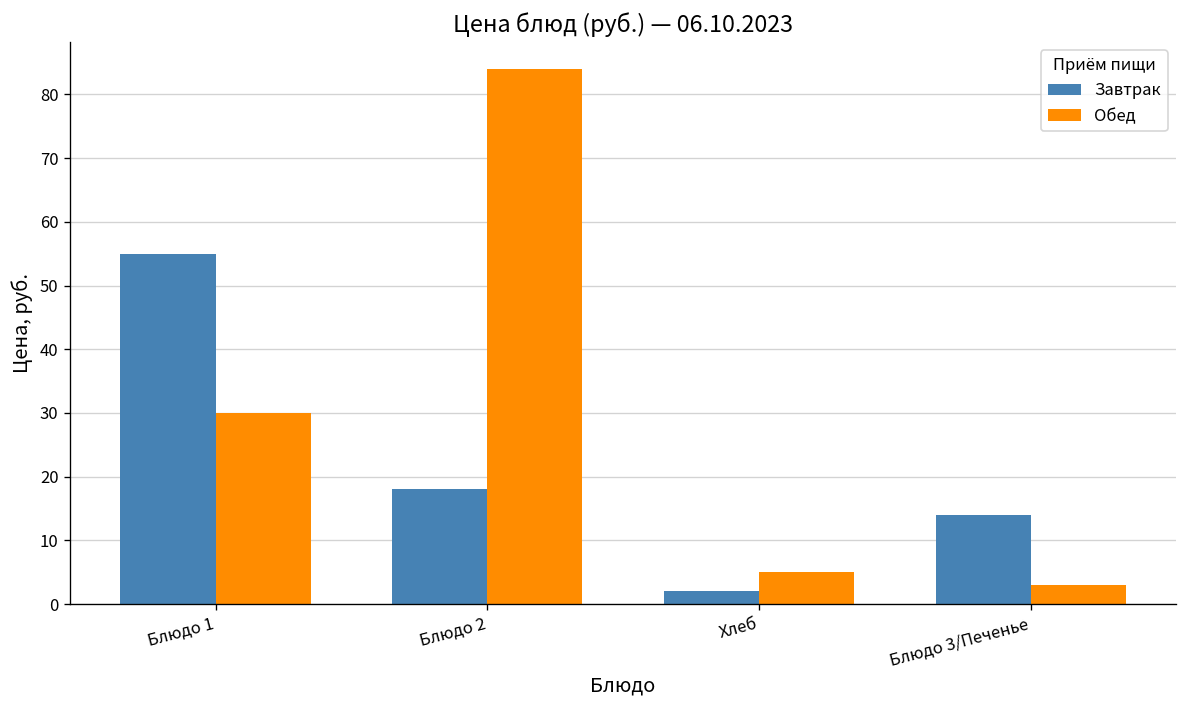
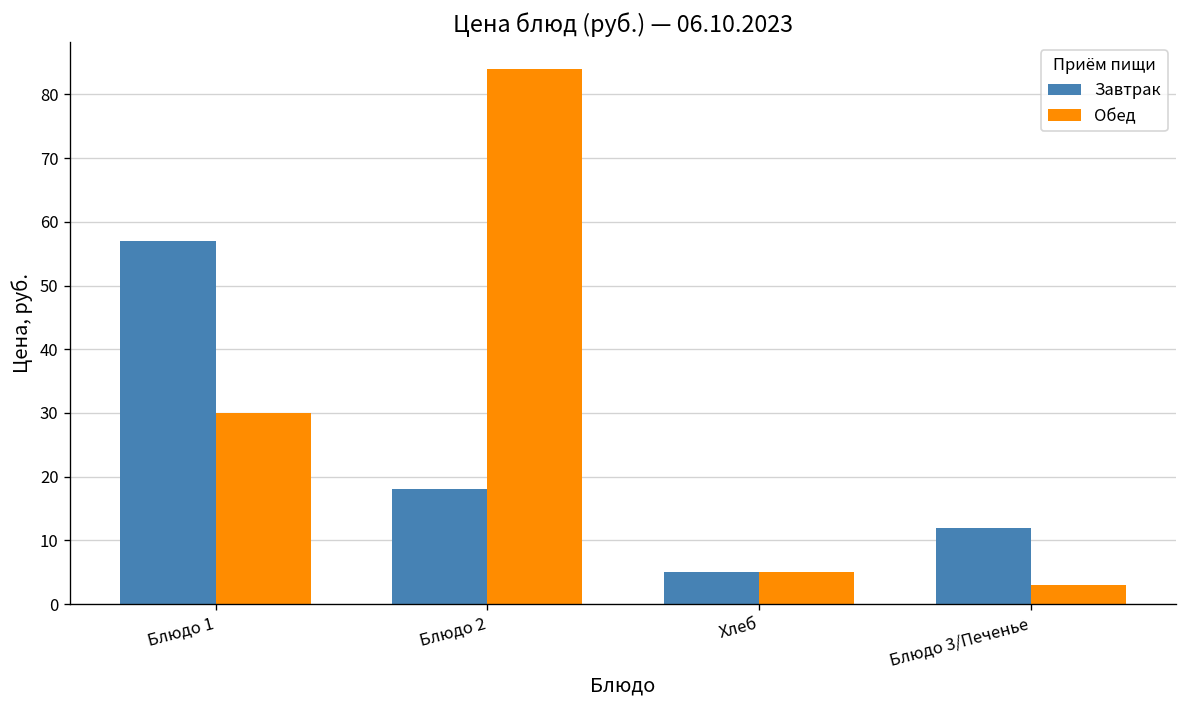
  {
    "Завтрак": {
-     "Блюдо 1": 55,
+     "Блюдо 1": 57,
      "Блюдо 2": 18,
-     "Хлеб": 2,
-     "Блюдо 3/Печенье": 14
+     "Хлеб": 5,
+     "Блюдо 3/Печенье": 12
    },
    "Обед": {
      "Блюдо 1": 30,
      "Блюдо 2": 84,
      "Хлеб": 5,
      "Блюдо 3/Печенье": 3
    }
  }
